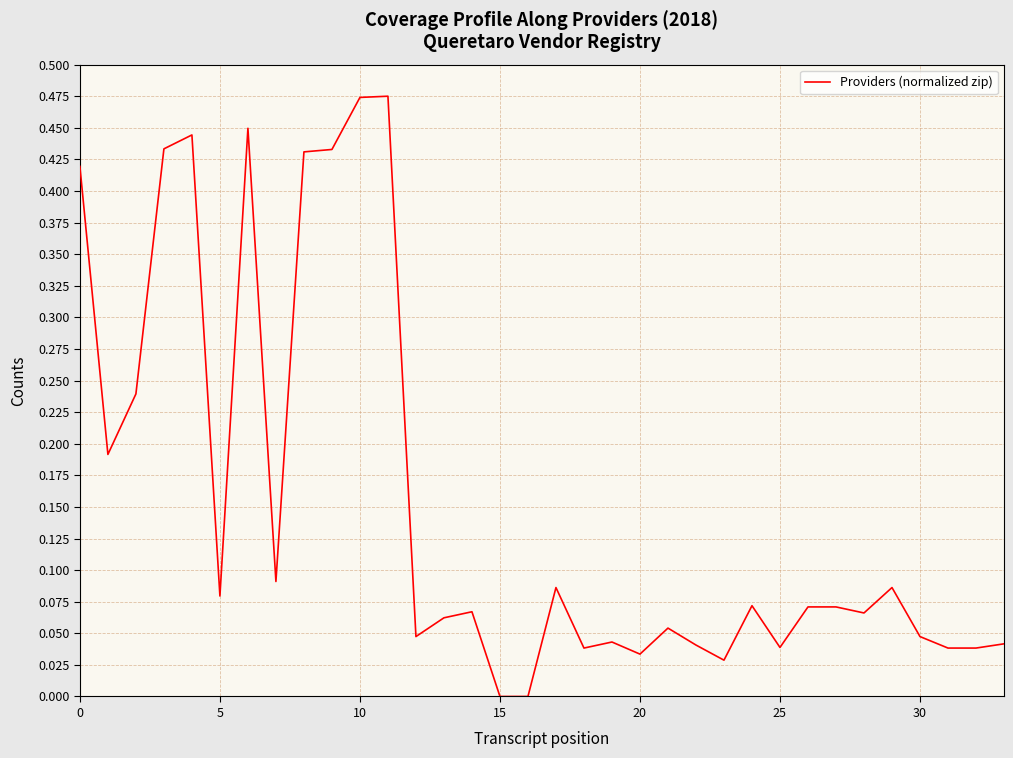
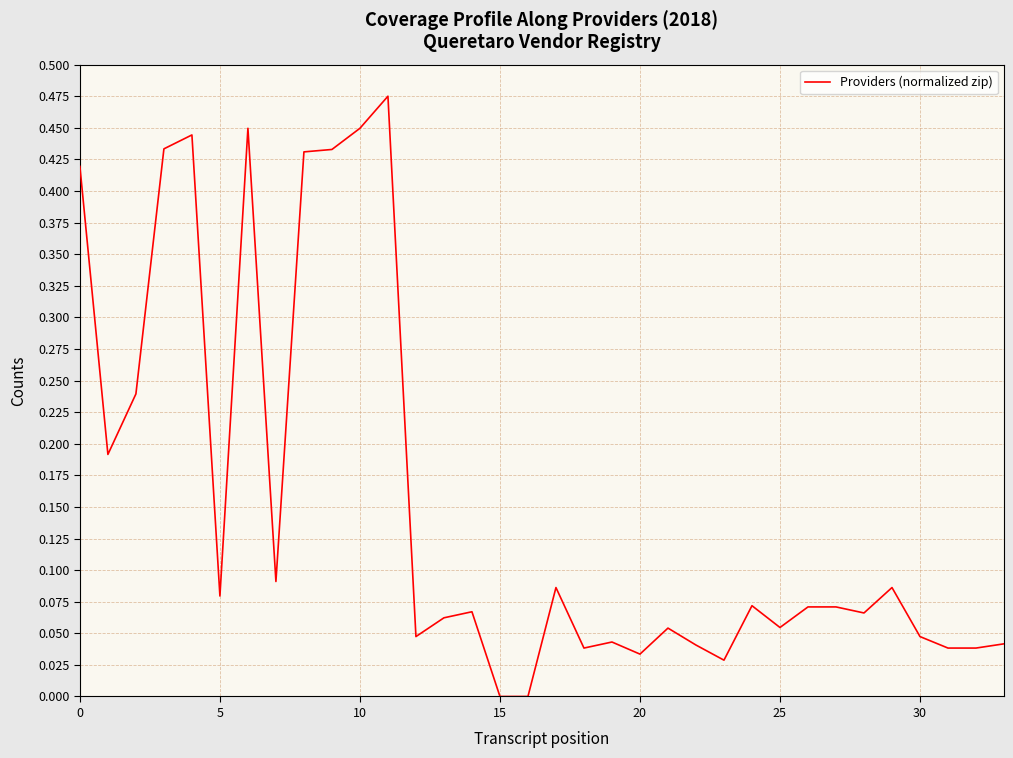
  {
    "0": 0.419,
    "5": 0.079,
-   "10": 0.474,
+   "10": 0.450,
    "15": 0.000,
    "20": 0.034,
-   "25": 0.039,
+   "25": 0.055,
    "30": 0.047
  }
